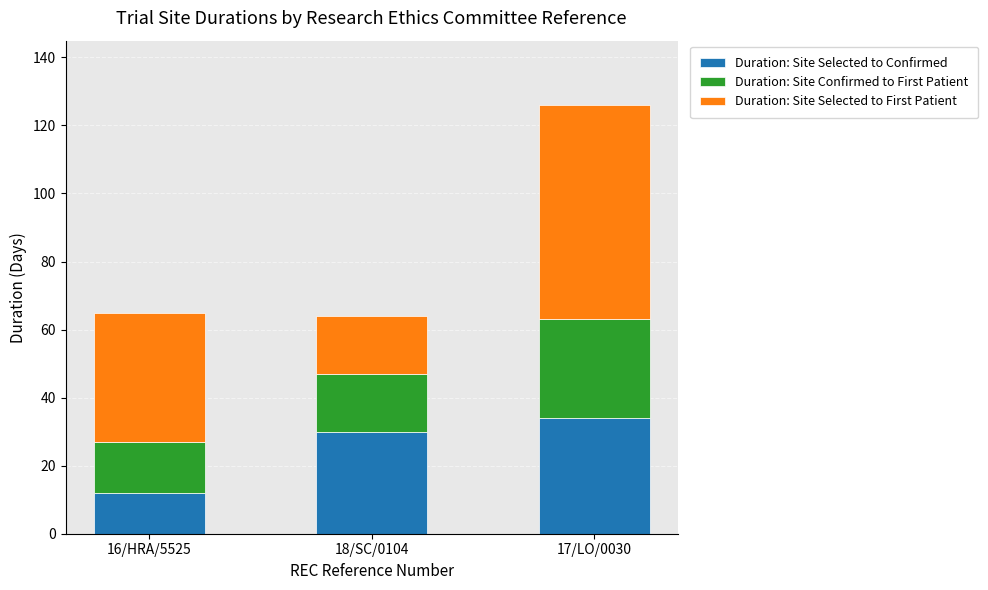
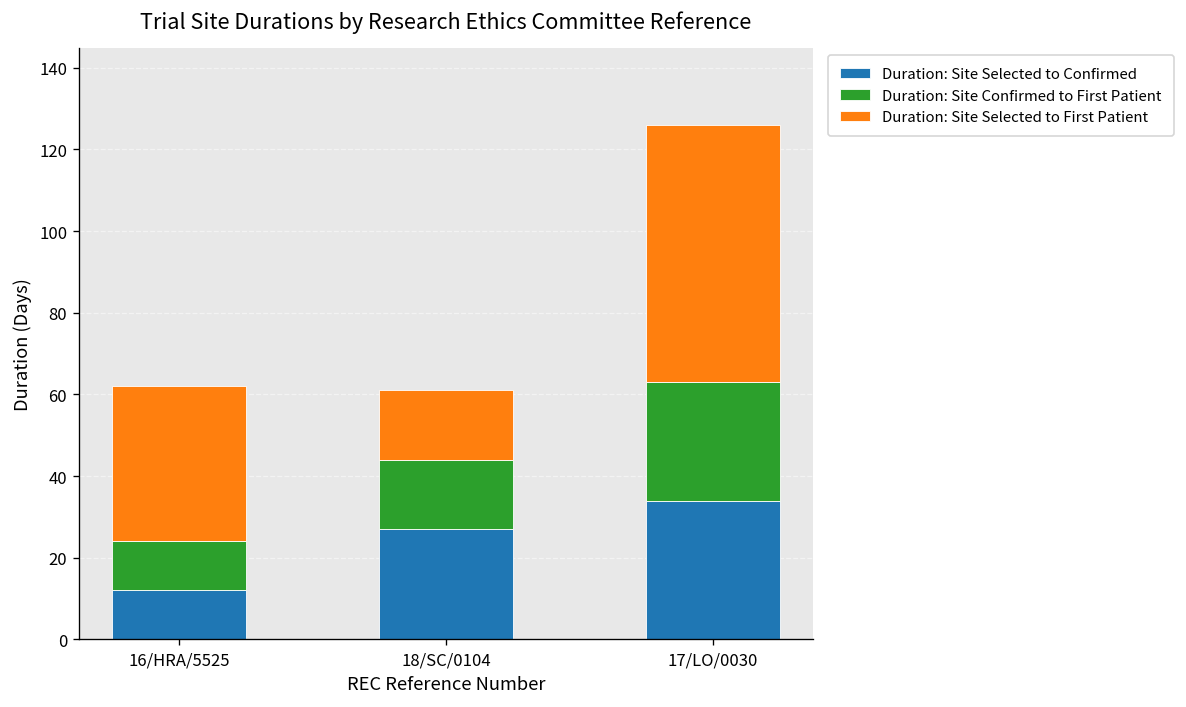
  {
    "Duration: Site Selected to Confirmed": {
      "16/HRA/5525": 12,
-     "18/SC/0104": 30,
+     "18/SC/0104": 27,
      "17/LO/0030": 34
    },
    "Duration: Site Confirmed to First Patient": {
-     "16/HRA/5525": 15,
+     "16/HRA/5525": 12,
      "18/SC/0104": 17,
      "17/LO/0030": 29
    },
    "Duration: Site Selected to First Patient": {
      "16/HRA/5525": 38,
      "18/SC/0104": 17,
      "17/LO/0030": 63
    }
  }
